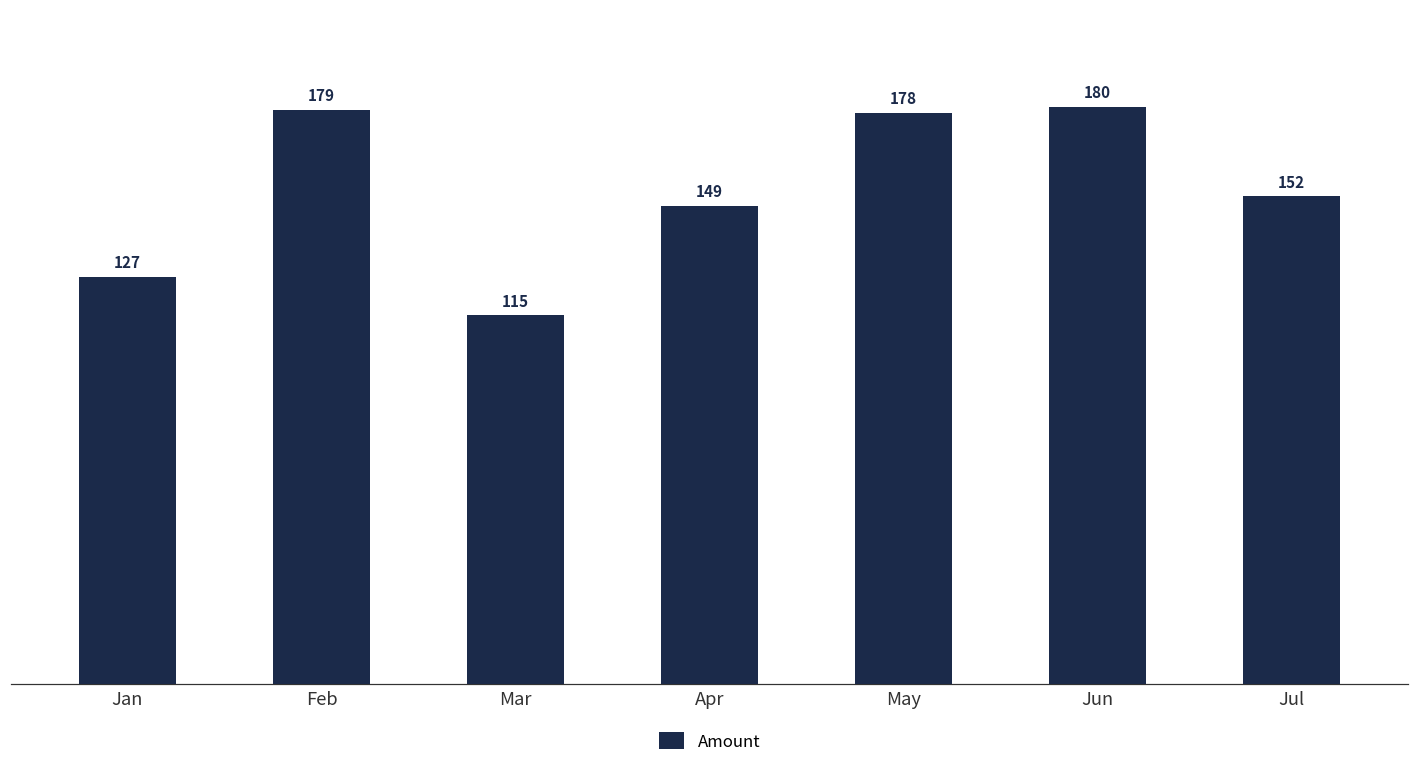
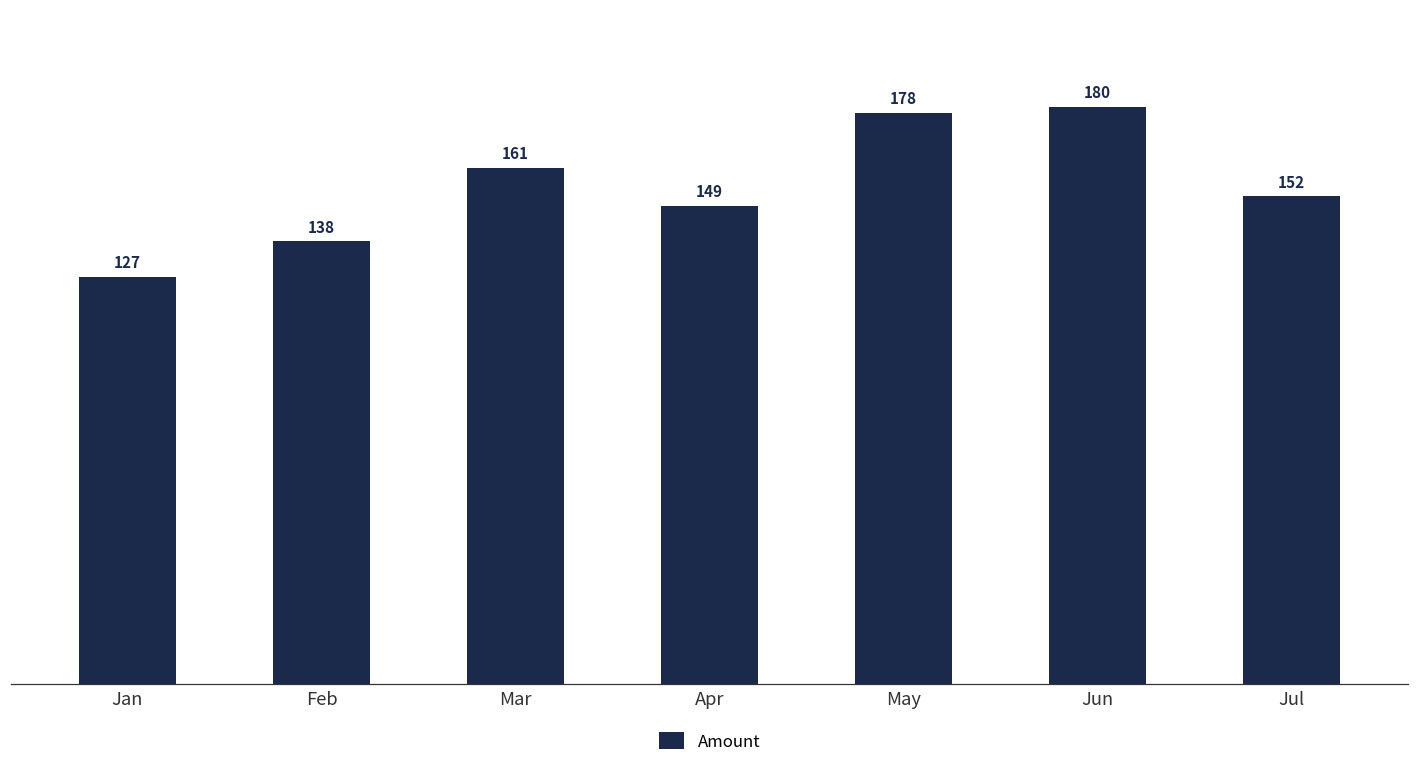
  {
    "Jan": 127,
-   "Feb": 179,
-   "Mar": 115,
+   "Feb": 138,
+   "Mar": 161,
    "Apr": 149,
    "May": 178,
    "Jun": 180,
    "Jul": 152
  }
